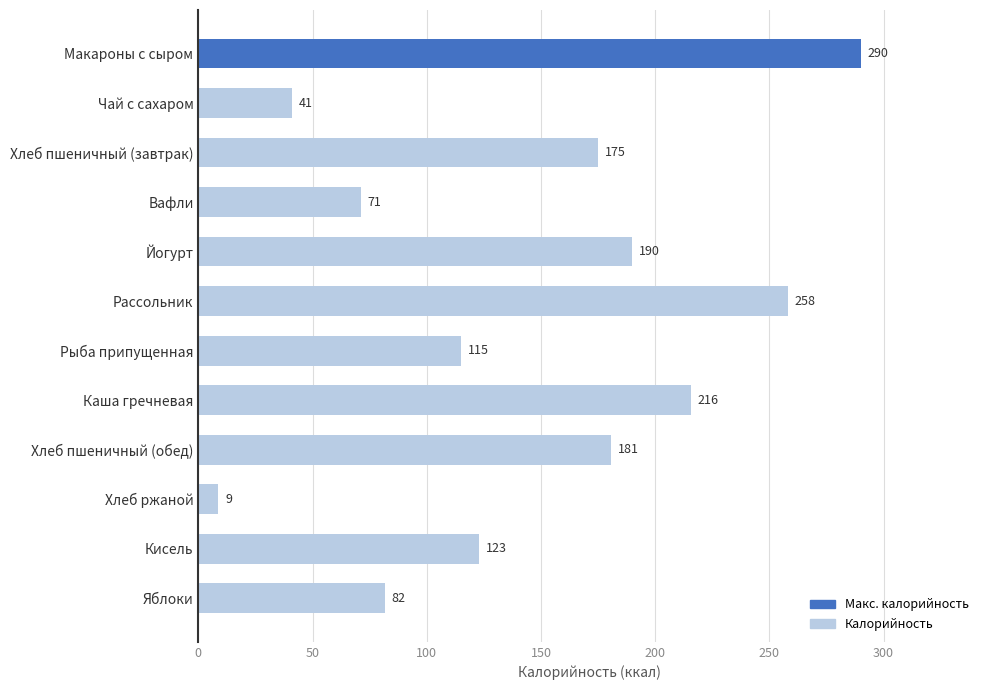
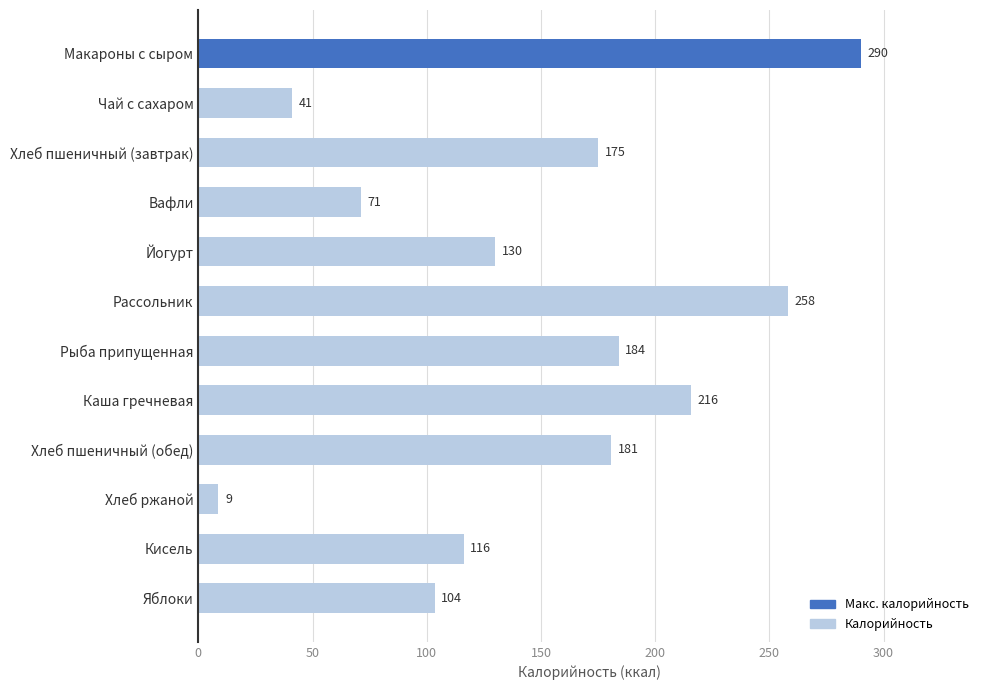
  {
    "Макароны с сыром": 290,
    "Чай с сахаром": 41,
    "Хлеб пшеничный (завтрак)": 175,
    "Вафли": 71,
-   "Йогурт": 190,
+   "Йогурт": 130,
    "Рассольник": 258,
-   "Рыба припущенная": 115,
+   "Рыба припущенная": 184,
    "Каша гречневая": 216,
    "Хлеб пшеничный (обед)": 181,
    "Хлеб ржаной": 9,
-   "Кисель": 123,
-   "Яблоки": 82
+   "Кисель": 116,
+   "Яблоки": 104
  }
